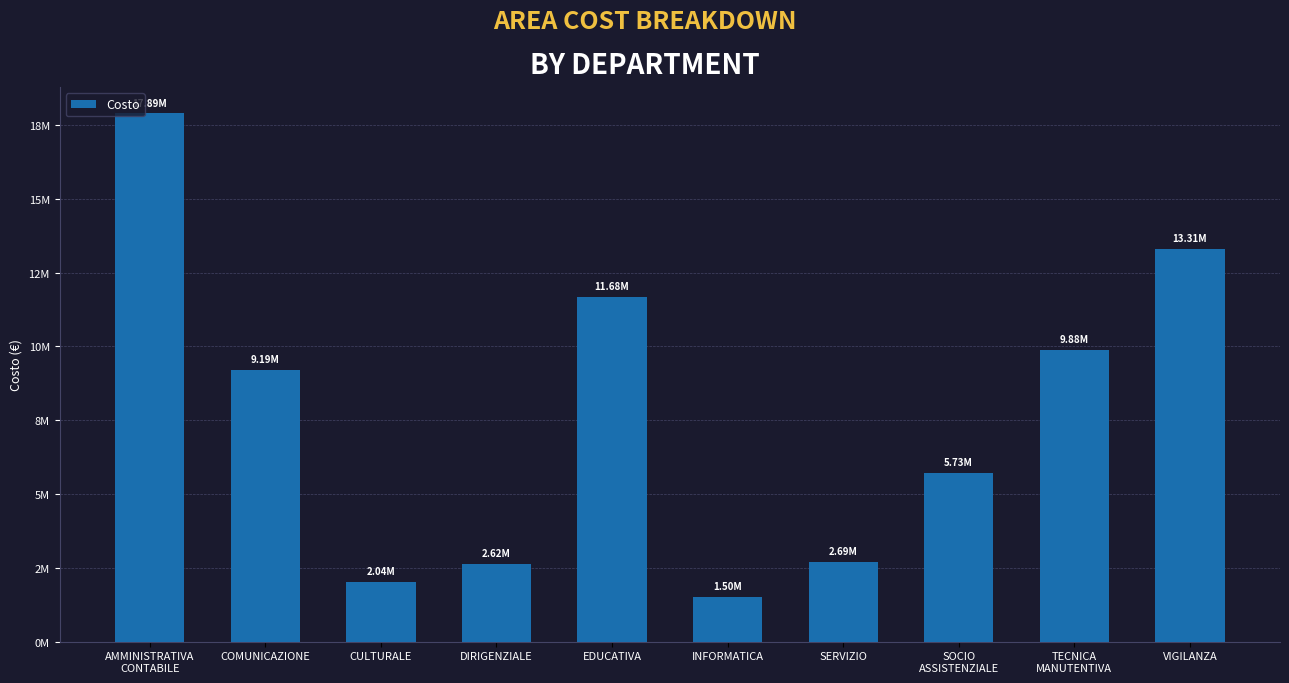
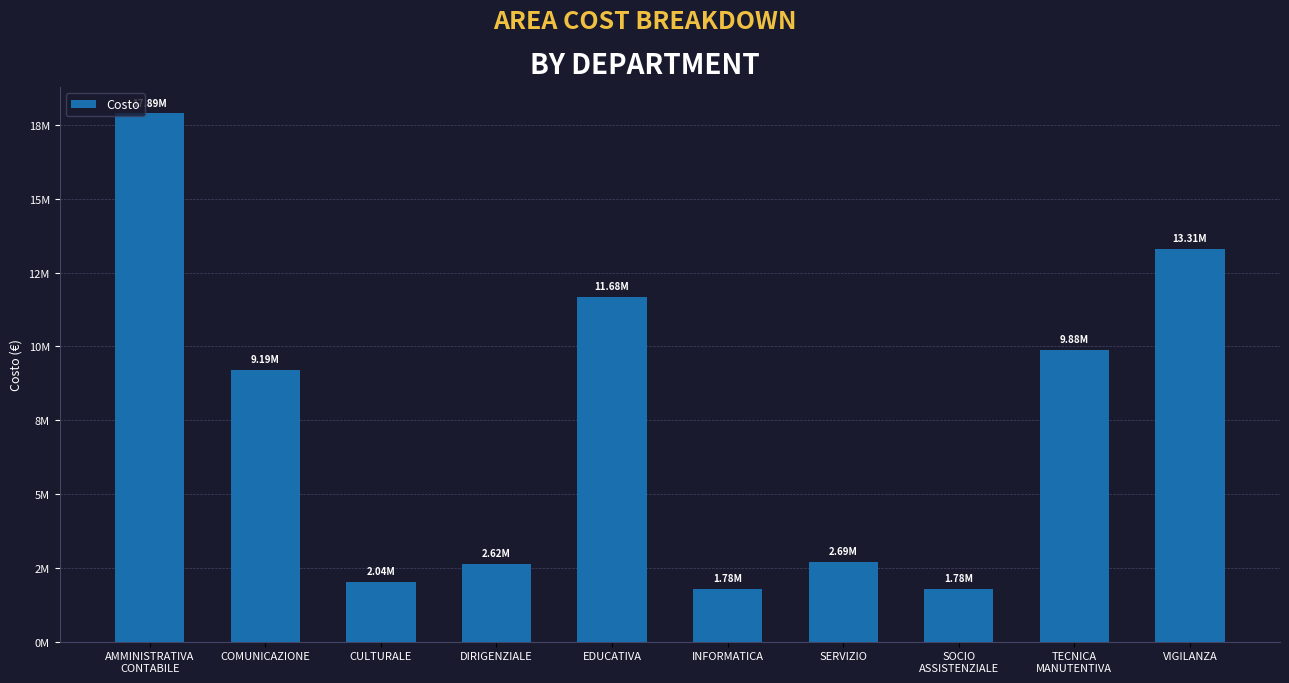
  {
    "COMUNICAZIONE": "9.19M",
    "CULTURALE": "2.04M",
    "DIRIGENZIALE": "2.62M",
    "EDUCATIVA": "11.68M",
-   "INFORMATICA": "1.50M",
+   "INFORMATICA": "1.78M",
    "SERVIZIO": "2.69M",
-   "SOCIO ASSISTENZIALE": "5.73M",
+   "SOCIO ASSISTENZIALE": "1.78M",
    "TECNICA MANUTENTIVA": "9.88M",
    "VIGILANZA": "13.31M"
  }
